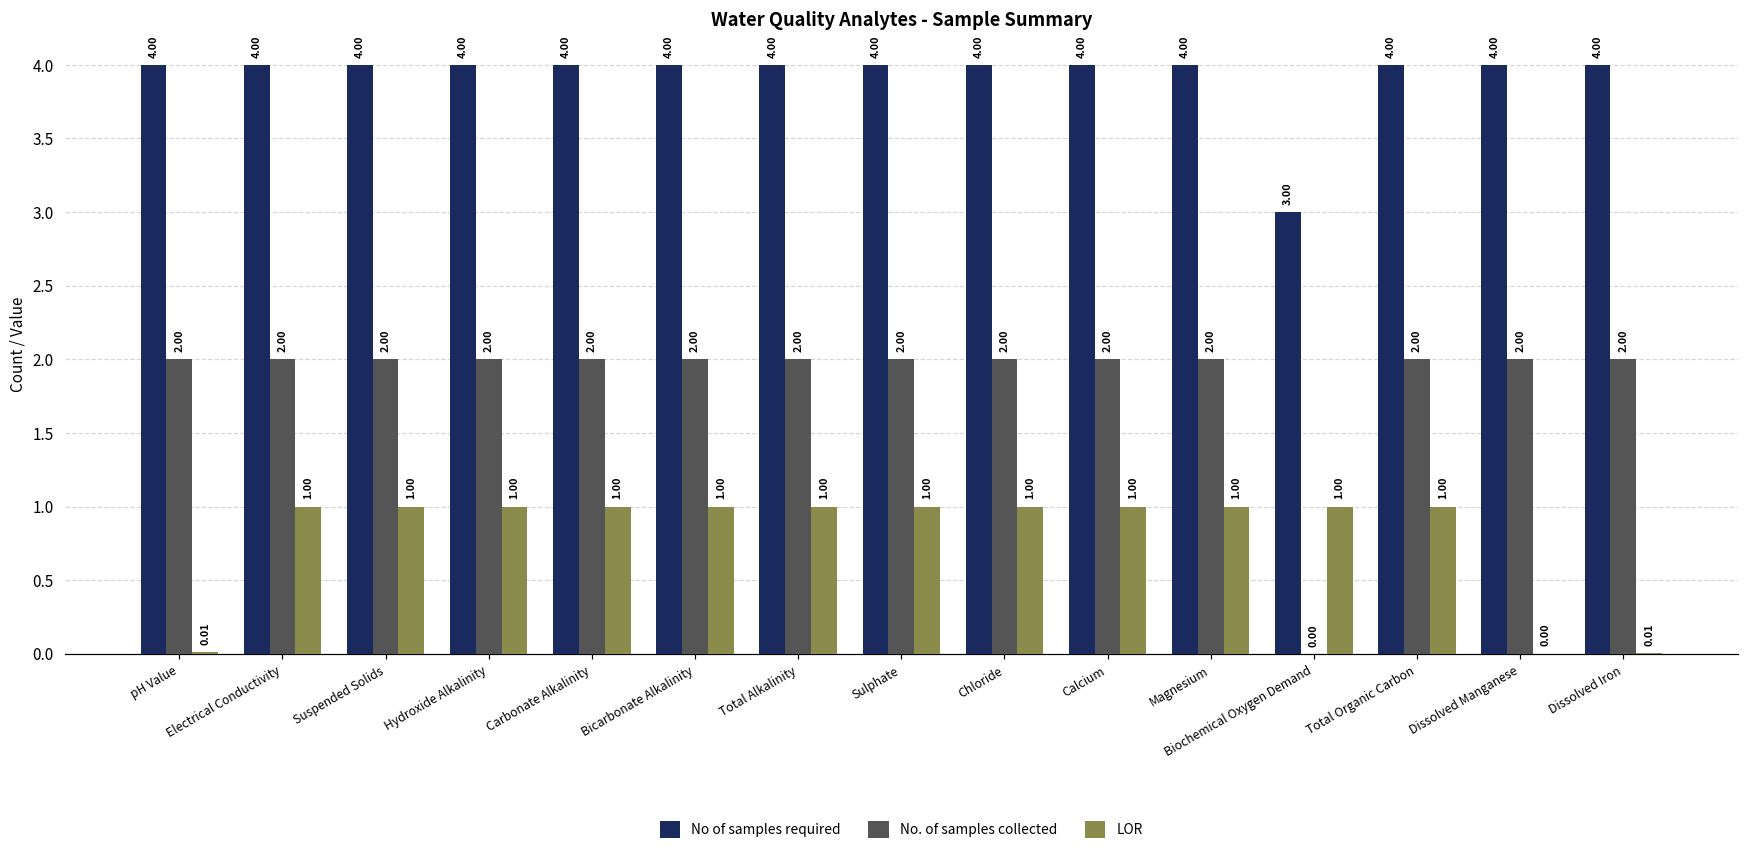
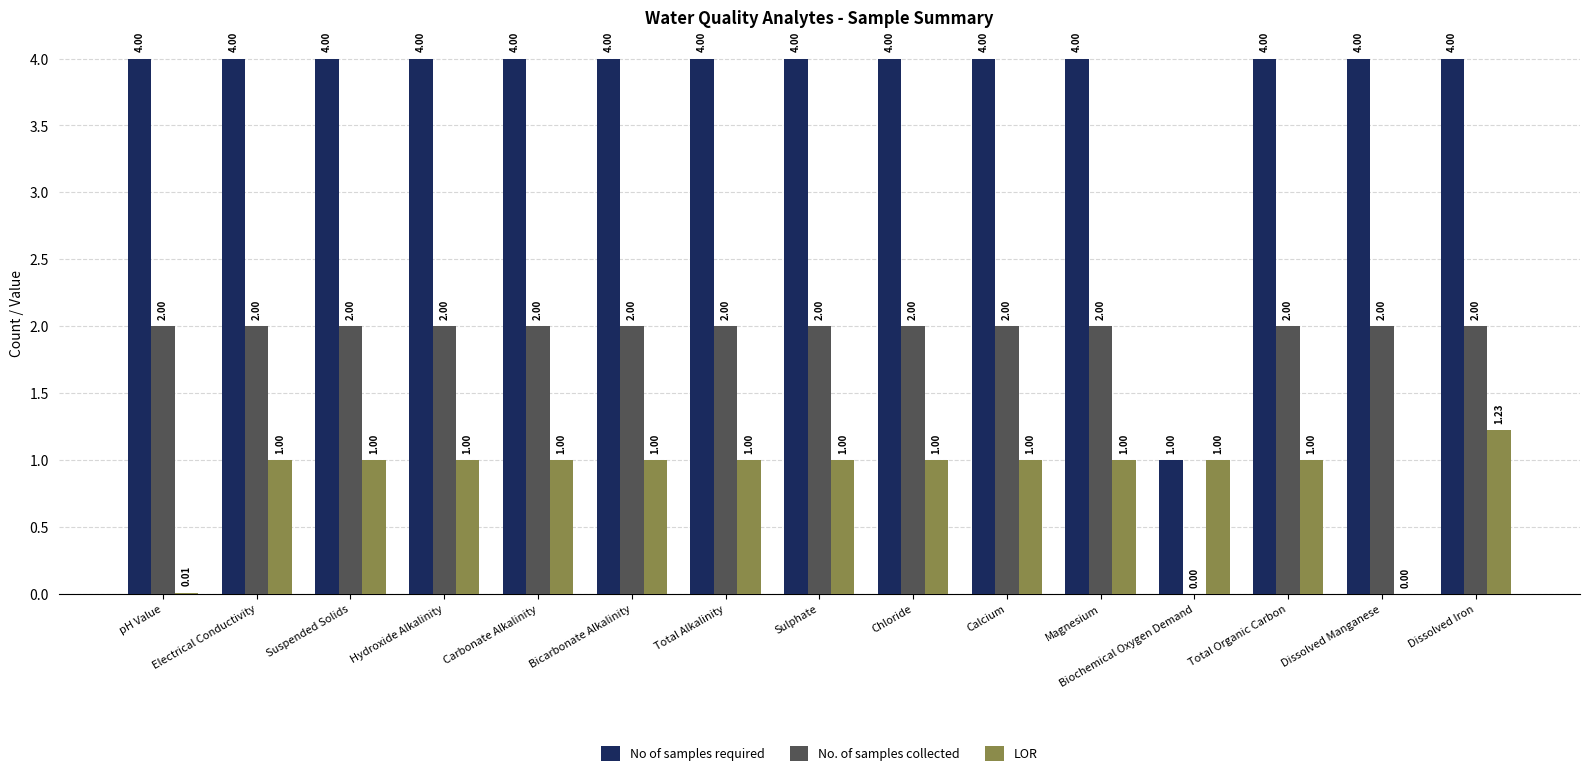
  {
    "No of samples required": {
      "pH Value": 4.00,
      "Electrical Conductivity": 4.00,
      "Suspended Solids": 4.00,
      "Hydroxide Alkalinity": 4.00,
      "Carbonate Alkalinity": 4.00,
      "Bicarbonate Alkalinity": 4.00,
      "Total Alkalinity": 4.00,
      "Sulphate": 4.00,
      "Chloride": 4.00,
      "Calcium": 4.00,
      "Magnesium": 4.00,
-     "Biochemical Oxygen Demand": 3.00,
+     "Biochemical Oxygen Demand": 1.00,
      "Total Organic Carbon": 4.00,
      "Dissolved Manganese": 4.00,
      "Dissolved Iron": 4.00
    },
    "No. of samples collected": {
      "pH Value": 2.00,
      "Electrical Conductivity": 2.00,
      "Suspended Solids": 2.00,
      "Hydroxide Alkalinity": 2.00,
      "Carbonate Alkalinity": 2.00,
      "Bicarbonate Alkalinity": 2.00,
      "Total Alkalinity": 2.00,
      "Sulphate": 2.00,
      "Chloride": 2.00,
      "Calcium": 2.00,
      "Magnesium": 2.00,
      "Biochemical Oxygen Demand": 0.00,
      "Total Organic Carbon": 2.00,
      "Dissolved Manganese": 2.00,
      "Dissolved Iron": 2.00
    },
    "LOR": {
      "pH Value": 0.01,
      "Electrical Conductivity": 1.00,
      "Suspended Solids": 1.00,
      "Hydroxide Alkalinity": 1.00,
      "Carbonate Alkalinity": 1.00,
      "Bicarbonate Alkalinity": 1.00,
      "Total Alkalinity": 1.00,
      "Sulphate": 1.00,
      "Chloride": 1.00,
      "Calcium": 1.00,
      "Magnesium": 1.00,
      "Biochemical Oxygen Demand": 1.00,
      "Total Organic Carbon": 1.00,
      "Dissolved Manganese": 0.00,
-     "Dissolved Iron": 0.01
+     "Dissolved Iron": 1.23
    }
  }
